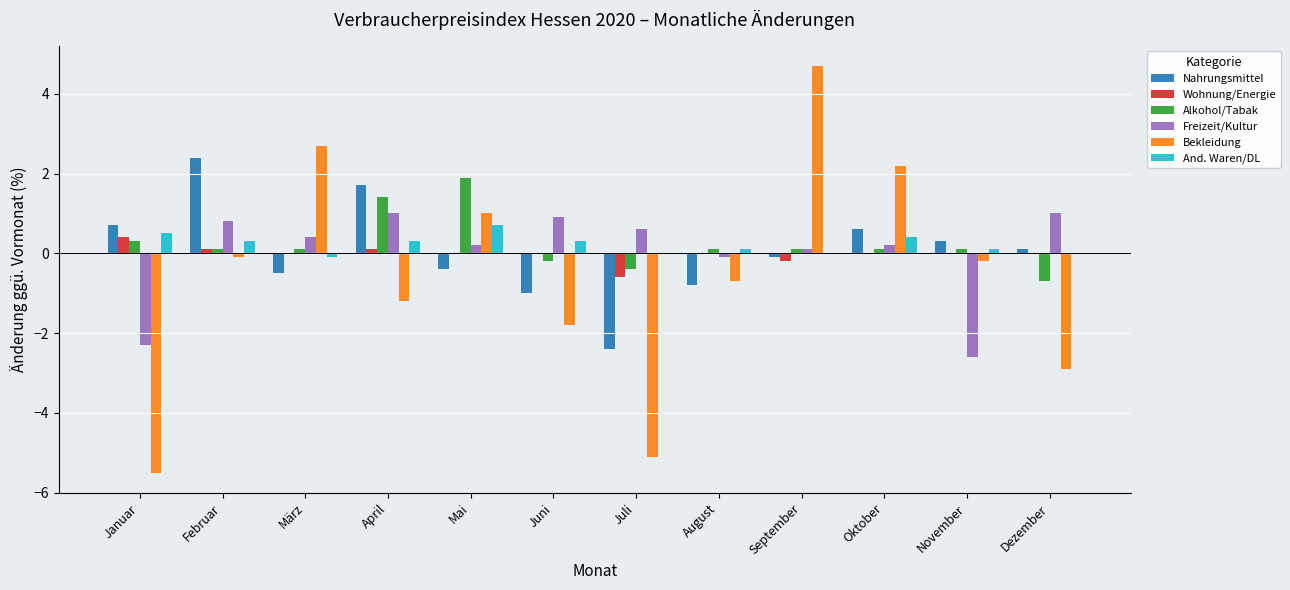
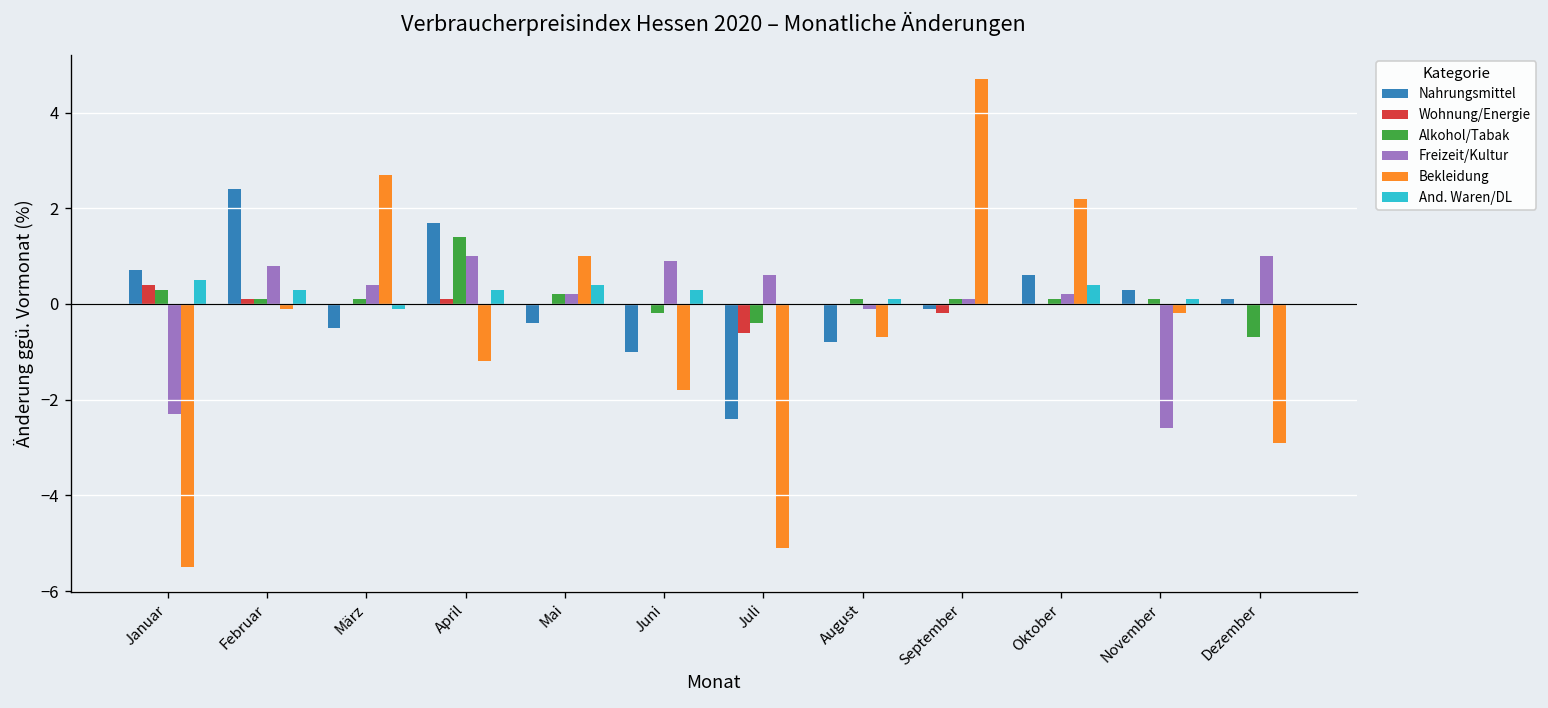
  {
    "Nahrungsmittel": {
      "Januar": 0.7,
      "Februar": 2.4,
      "März": -0.5,
      "April": 1.7,
      "Mai": -0.4,
      "Juni": -1.0,
      "Juli": -2.4,
      "August": -0.8,
      "September": -0.1,
      "Oktober": 0.6,
      "November": 0.3,
      "Dezember": 0.1
    },
    "Wohnung/Energie": {
      "Januar": 0.4,
      "Februar": 0.1,
      "März": 0.0,
      "April": 0.1,
      "Mai": 0.0,
      "Juni": 0.0,
      "Juli": -0.6,
      "August": 0.0,
      "September": -0.2,
      "Oktober": 0.0,
      "November": 0.0,
      "Dezember": 0.0
    },
    "Alkohol/Tabak": {
      "Januar": 0.3,
      "Februar": 0.1,
      "März": 0.1,
      "April": 1.4,
-     "Mai": 1.9,
+     "Mai": 0.2,
      "Juni": -0.2,
      "Juli": -0.4,
      "August": 0.1,
      "September": 0.1,
      "Oktober": 0.1,
      "November": 0.1,
      "Dezember": -0.7
    },
    "Freizeit/Kultur": {
      "Januar": -2.3,
      "Februar": 0.8,
      "März": 0.4,
      "April": 1.0,
      "Mai": 0.2,
      "Juni": 0.9,
      "Juli": 0.6,
      "August": -0.1,
      "September": 0.1,
      "Oktober": 0.2,
      "November": -2.6,
      "Dezember": 1.0
    },
    "Bekleidung": {
      "Januar": -5.5,
      "Februar": -0.1,
      "März": 2.7,
      "April": -1.2,
      "Mai": 1.0,
      "Juni": -1.8,
      "Juli": -5.1,
      "August": -0.7,
      "September": 4.7,
      "Oktober": 2.2,
      "November": -0.2,
      "Dezember": -2.9
    },
    "And. Waren/DL": {
      "Januar": 0.5,
      "Februar": 0.3,
      "März": -0.1,
      "April": 0.3,
-     "Mai": 0.7,
+     "Mai": 0.4,
      "Juni": 0.3,
      "Juli": 0.0,
      "August": 0.1,
      "September": 0.0,
      "Oktober": 0.4,
      "November": 0.1,
      "Dezember": 0.0
    }
  }
